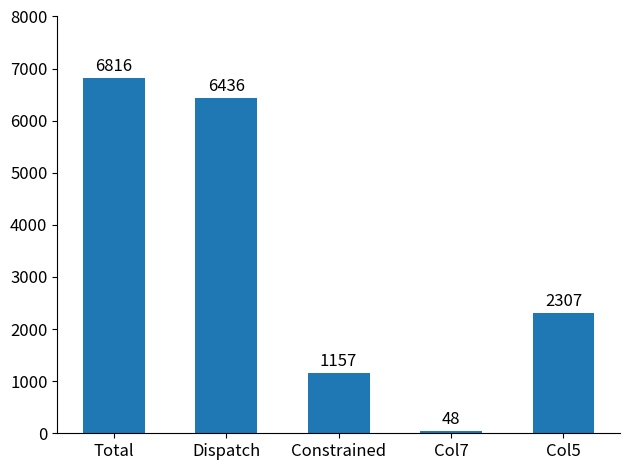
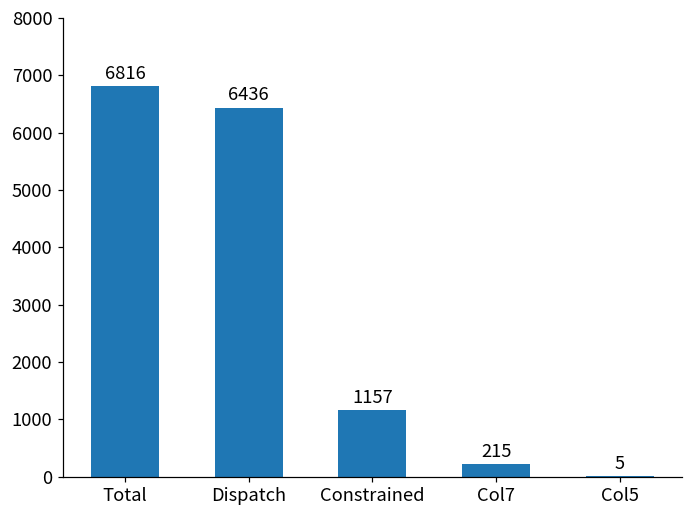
  {
    "Total": 6816,
    "Dispatch": 6436,
    "Constrained": 1157,
-   "Col7": 48,
-   "Col5": 2307
+   "Col7": 215,
+   "Col5": 5
  }
